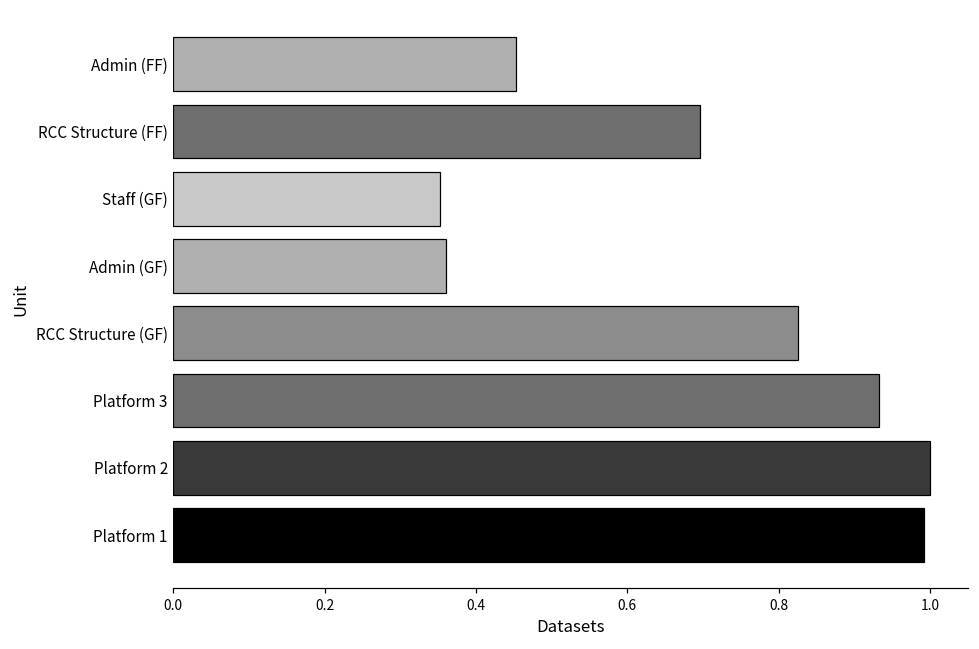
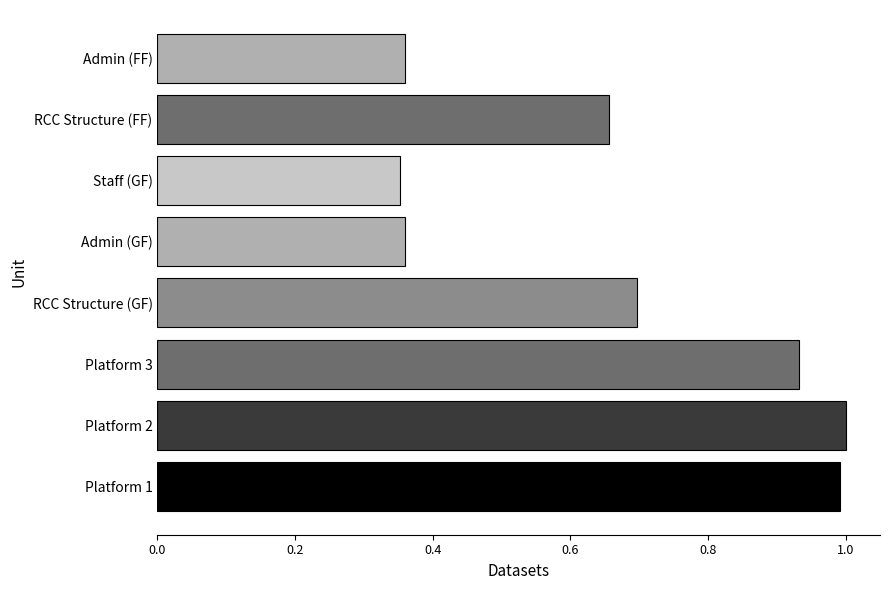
  {
-   "Admin (FF)": 0.45,
-   "RCC Structure (FF)": 0.70,
+   "Admin (FF)": 0.36,
+   "RCC Structure (FF)": 0.66,
    "Staff (GF)": 0.35,
    "Admin (GF)": 0.36,
-   "RCC Structure (GF)": 0.83,
+   "RCC Structure (GF)": 0.70,
    "Platform 3": 0.93,
    "Platform 2": 1.00,
    "Platform 1": 0.99
  }
